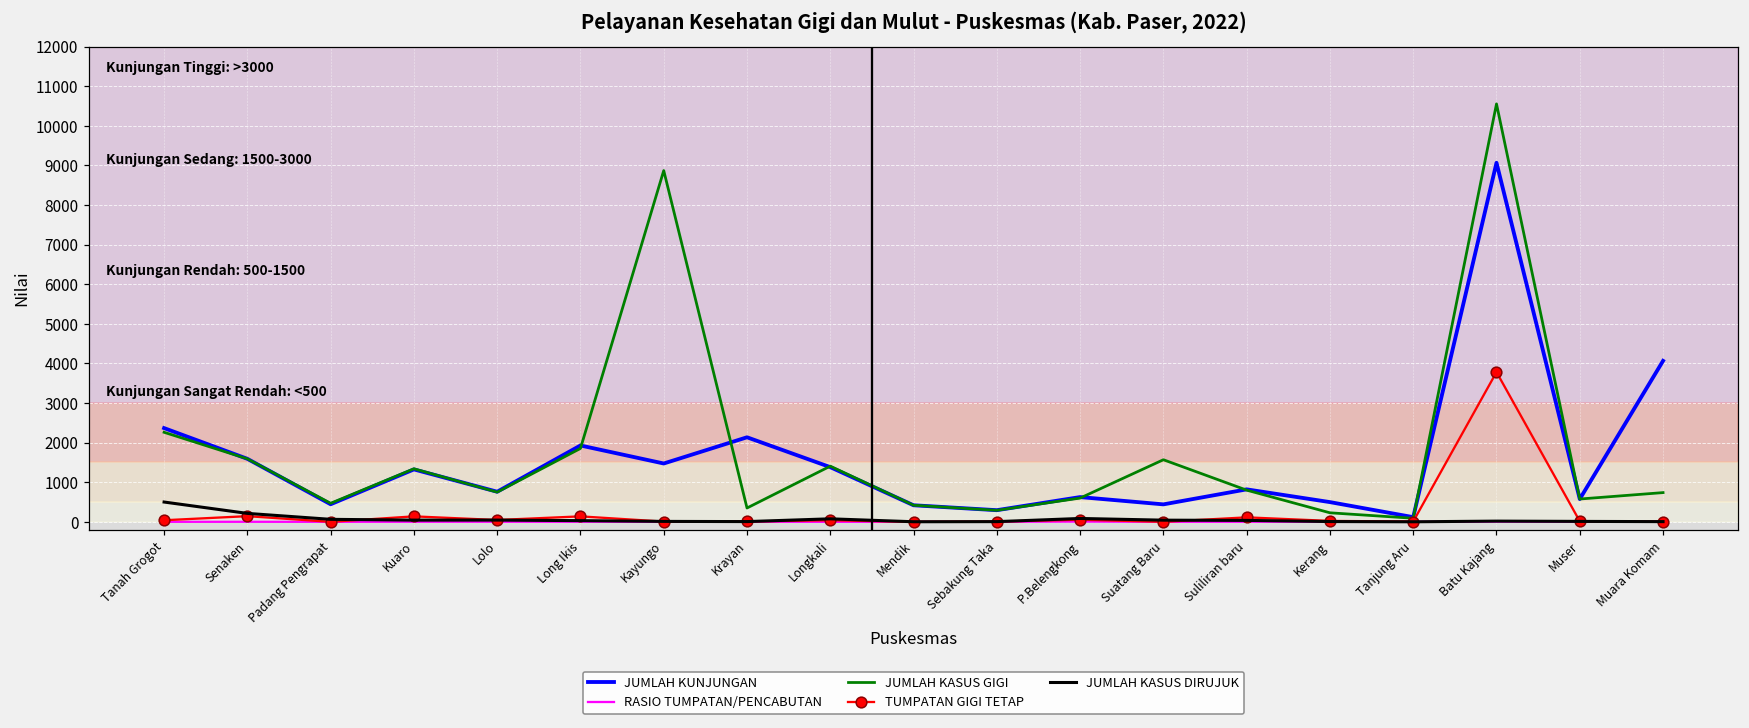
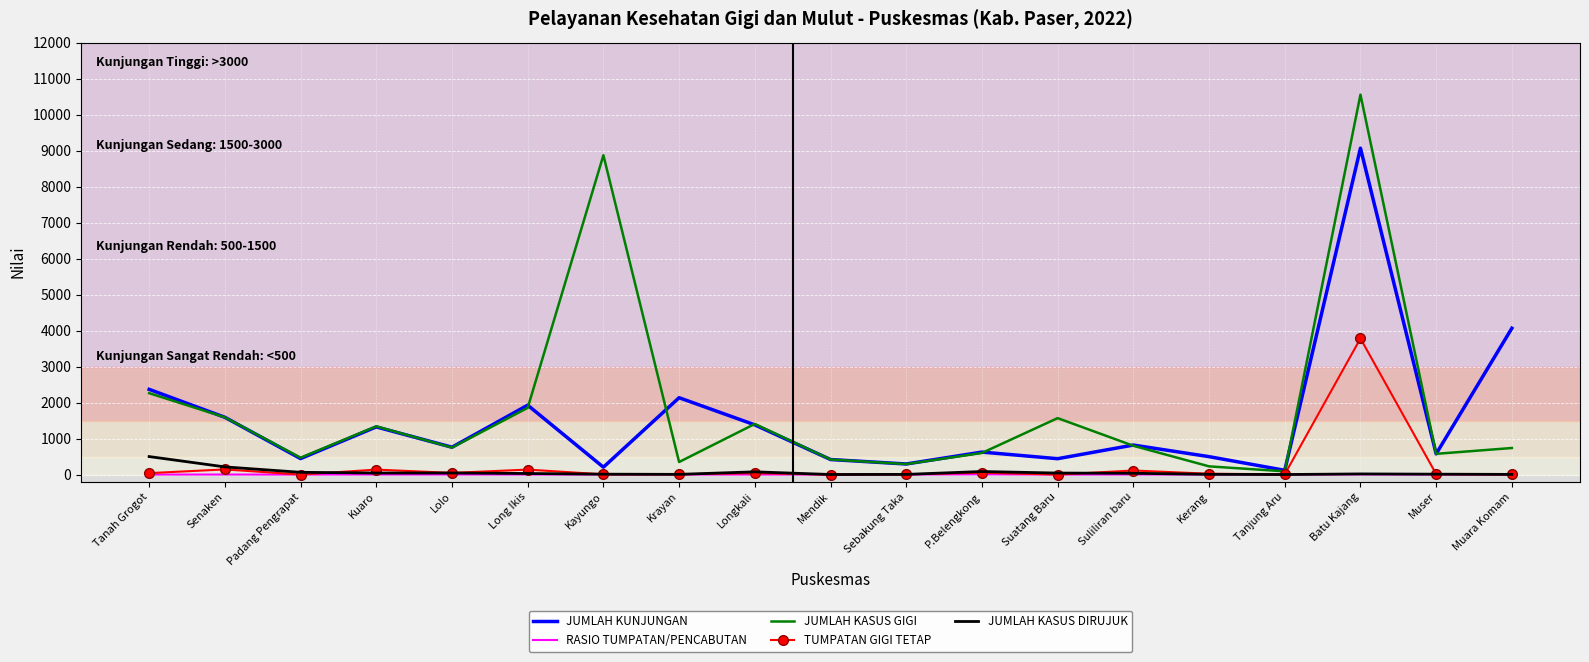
  {
    "JUMLAH KUNJUNGAN": {
      "Tanah Grogot": 2400,
      "Long Ikis": 1900,
-     "Kayungo": 1500,
+     "Kayungo": 200,
      "Krayan": 2100,
      "Suatang Baru": 400,
      "Kerang": 500,
      "Batu Kajang": 9100,
      "Muara Komam": 4100
    },
    "RASIO TUMPATAN/PENCABUTAN": {
      "Senaken": 0
    },
    "JUMLAH KASUS GIGI": {
      "Tanah Grogot": 2300,
      "Long Ikis": 1900,
      "Kayungo": 8900,
      "Krayan": 300,
      "Suatang Baru": 1600,
      "Kerang": 200,
      "Batu Kajang": 10600,
      "Muara Komam": 700
    },
    "TUMPATAN GIGI TETAP": {
      "Kuaro": 100,
      "Long Ikis": 100,
      "Suliliran baru": 100,
      "Batu Kajang": 3800
    },
    "JUMLAH KASUS DIRUJUK": {
      "Tanah Grogot": 500
    }
  }
